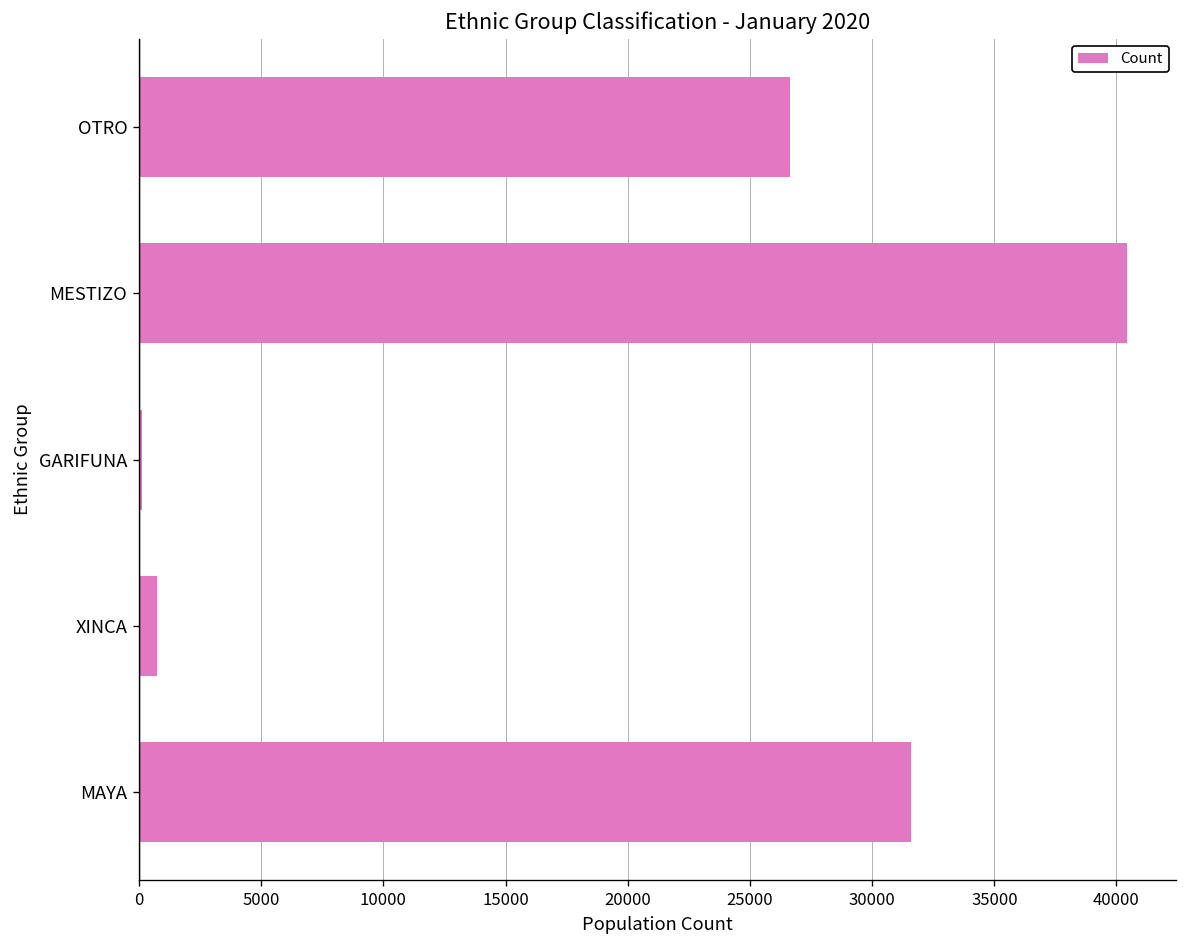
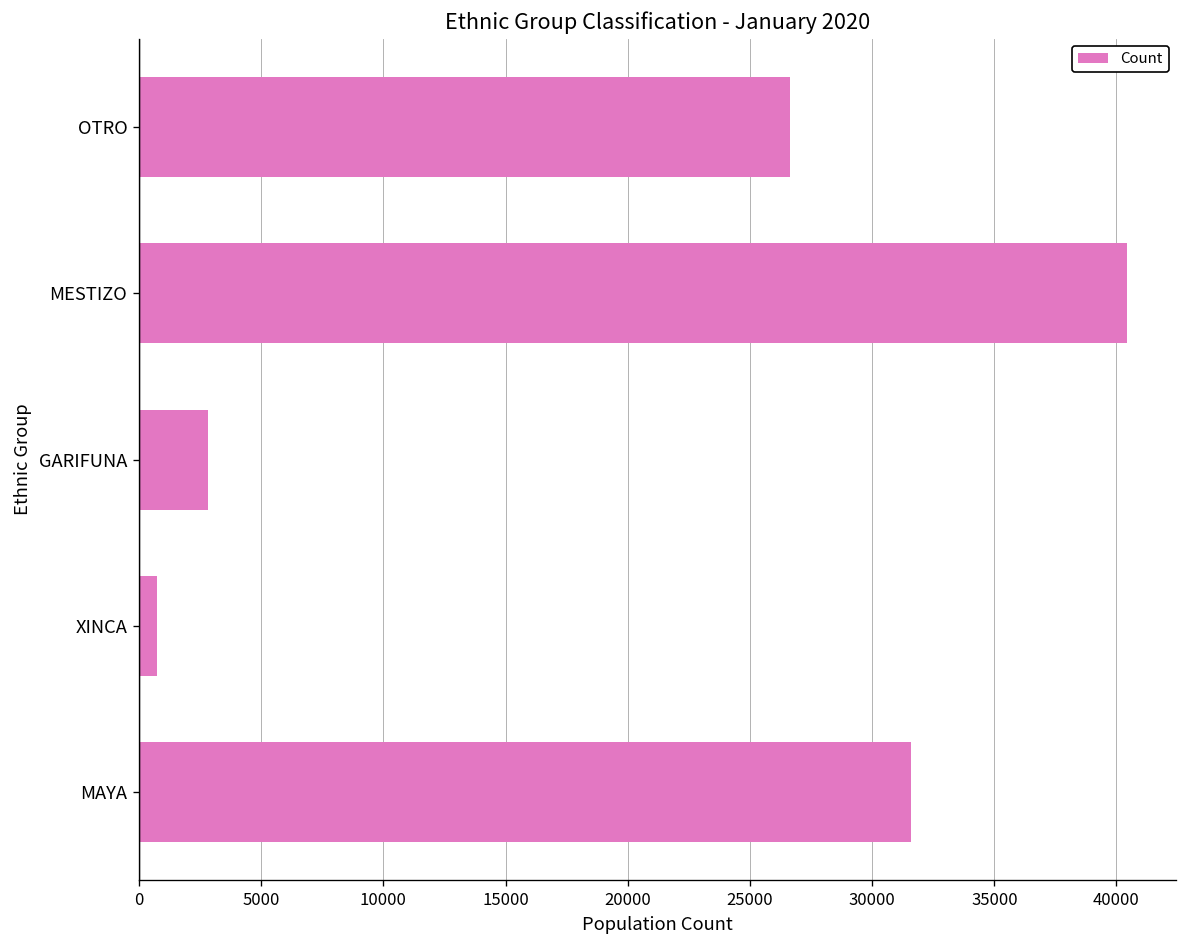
  {
    "OTRO": 26600,
    "MESTIZO": 40400,
-   "GARIFUNA": 100,
+   "GARIFUNA": 2800,
    "XINCA": 700,
    "MAYA": 31600
  }
